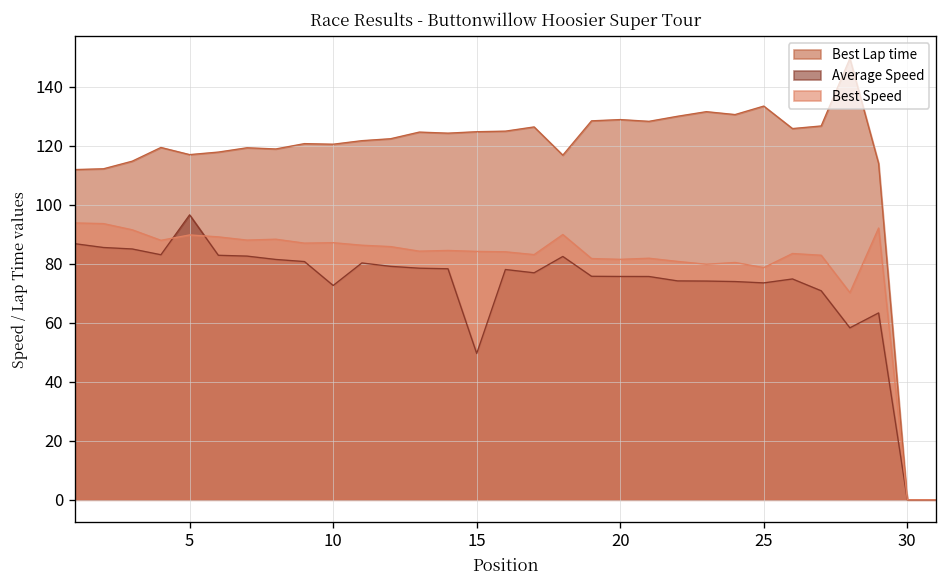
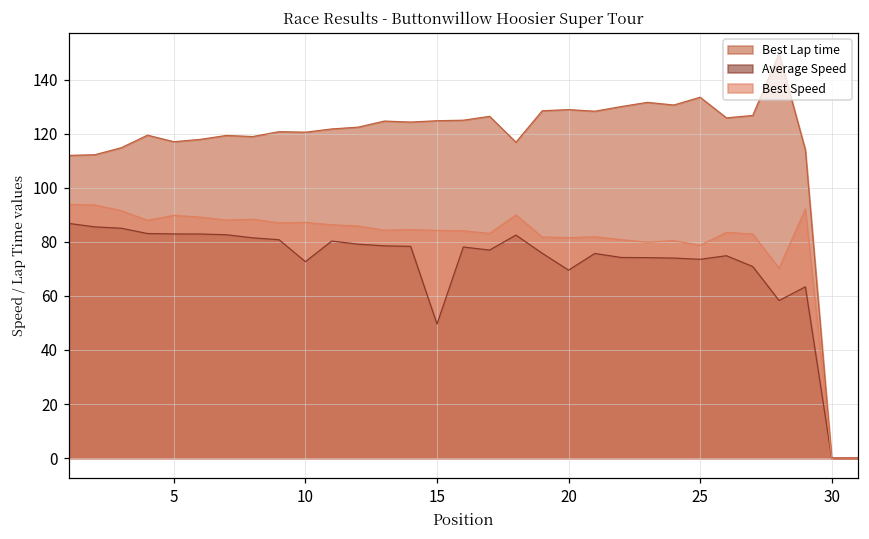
  {
    "Average Speed": {
-     "5": 97,
+     "5": 83,
      "10": 73,
      "15": 50,
-     "20": 76,
+     "20": 70,
      "25": 74
    }
  }
